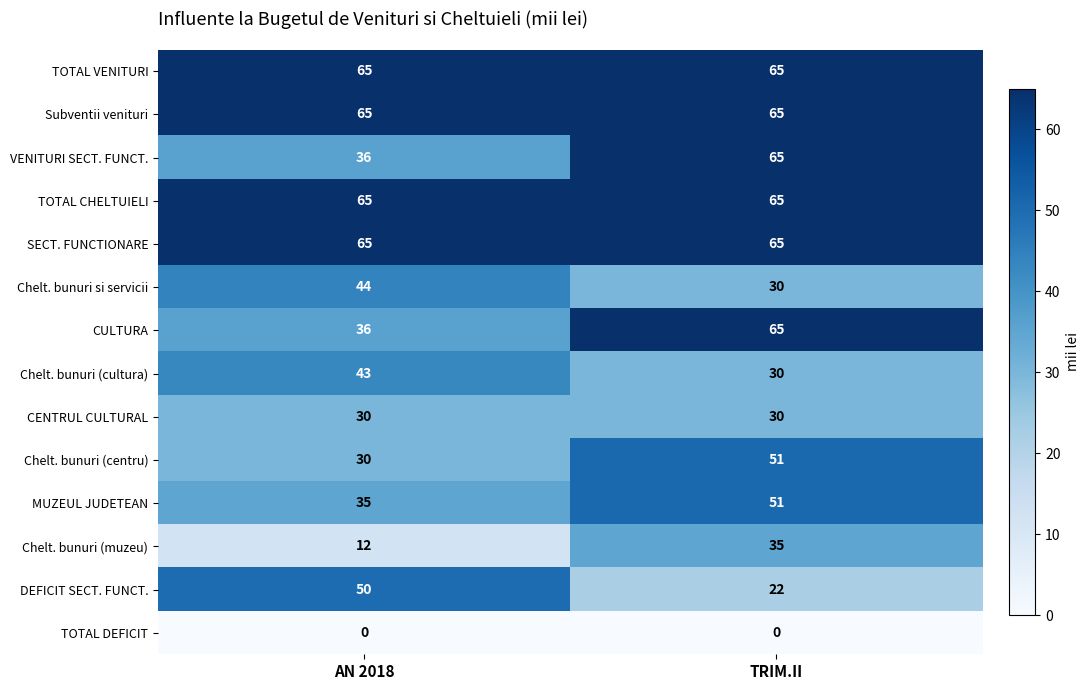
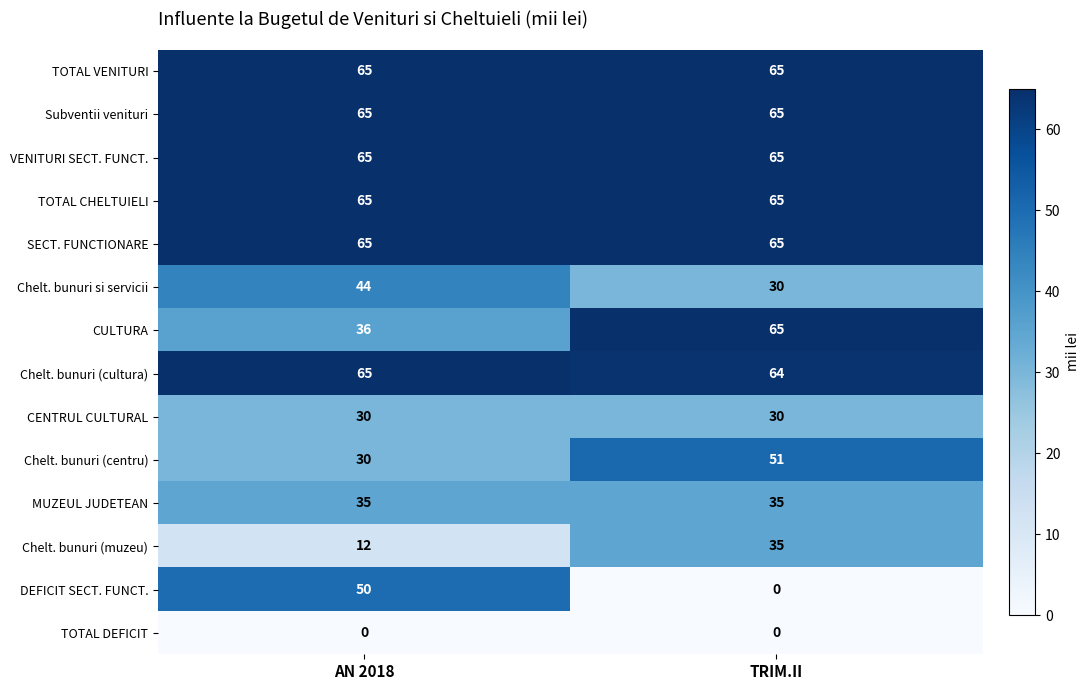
  {
    "TOTAL VENITURI": {
      "AN 2018": 65,
      "TRIM.II": 65
    },
    "Subventii venituri": {
      "AN 2018": 65,
      "TRIM.II": 65
    },
    "VENITURI SECT. FUNCT.": {
-     "AN 2018": 36,
+     "AN 2018": 65,
      "TRIM.II": 65
    },
    "TOTAL CHELTUIELI": {
      "AN 2018": 65,
      "TRIM.II": 65
    },
    "SECT. FUNCTIONARE": {
      "AN 2018": 65,
      "TRIM.II": 65
    },
    "Chelt. bunuri si servicii": {
      "AN 2018": 44,
      "TRIM.II": 30
    },
    "CULTURA": {
      "AN 2018": 36,
      "TRIM.II": 65
    },
    "Chelt. bunuri (cultura)": {
-     "AN 2018": 43,
-     "TRIM.II": 30
+     "AN 2018": 65,
+     "TRIM.II": 64
    },
    "CENTRUL CULTURAL": {
      "AN 2018": 30,
      "TRIM.II": 30
    },
    "Chelt. bunuri (centru)": {
      "AN 2018": 30,
      "TRIM.II": 51
    },
    "MUZEUL JUDETEAN": {
      "AN 2018": 35,
-     "TRIM.II": 51
+     "TRIM.II": 35
    },
    "Chelt. bunuri (muzeu)": {
      "AN 2018": 12,
      "TRIM.II": 35
    },
    "DEFICIT SECT. FUNCT.": {
      "AN 2018": 50,
-     "TRIM.II": 22
+     "TRIM.II": 0
    },
    "TOTAL DEFICIT": {
      "AN 2018": 0,
      "TRIM.II": 0
    }
  }
